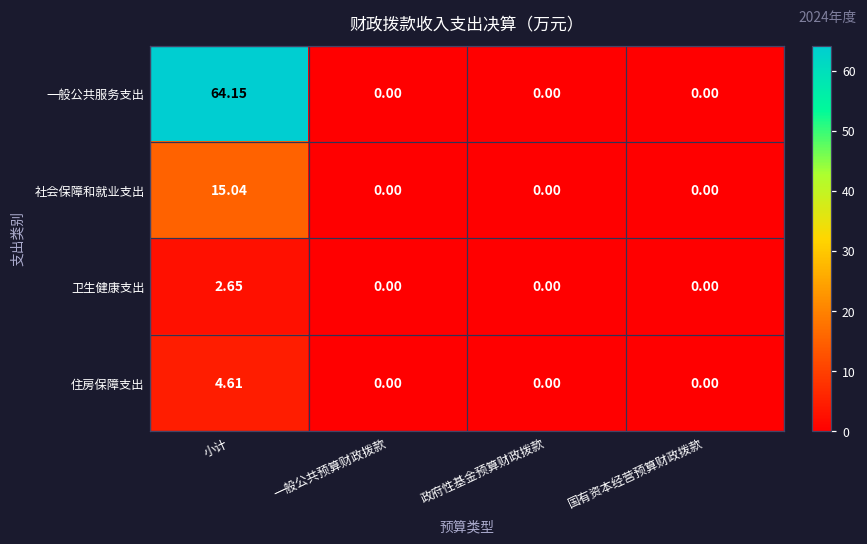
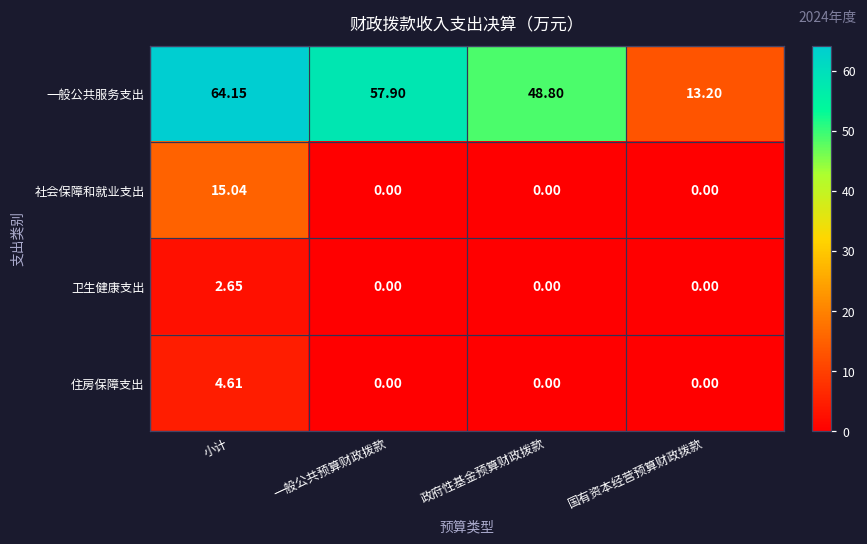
  {
    "一般公共服务支出": {
      "小计": 64.15,
-     "一般公共预算财政拨款": 0.00,
-     "政府性基金预算财政拨款": 0.00,
-     "国有资本经营预算财政拨款": 0.00
+     "一般公共预算财政拨款": 57.90,
+     "政府性基金预算财政拨款": 48.80,
+     "国有资本经营预算财政拨款": 13.20
    },
    "社会保障和就业支出": {
      "小计": 15.04,
      "一般公共预算财政拨款": 0.00,
      "政府性基金预算财政拨款": 0.00,
      "国有资本经营预算财政拨款": 0.00
    },
    "卫生健康支出": {
      "小计": 2.65,
      "一般公共预算财政拨款": 0.00,
      "政府性基金预算财政拨款": 0.00,
      "国有资本经营预算财政拨款": 0.00
    },
    "住房保障支出": {
      "小计": 4.61,
      "一般公共预算财政拨款": 0.00,
      "政府性基金预算财政拨款": 0.00,
      "国有资本经营预算财政拨款": 0.00
    }
  }
